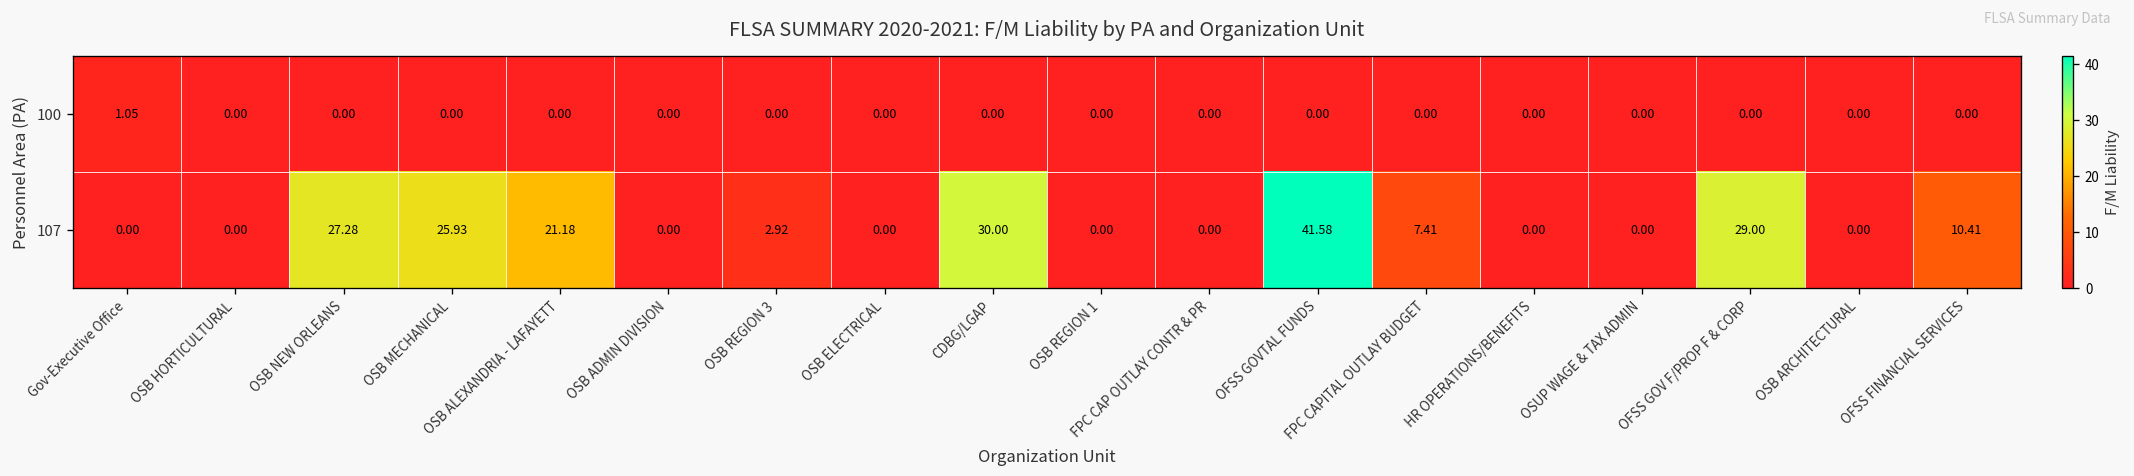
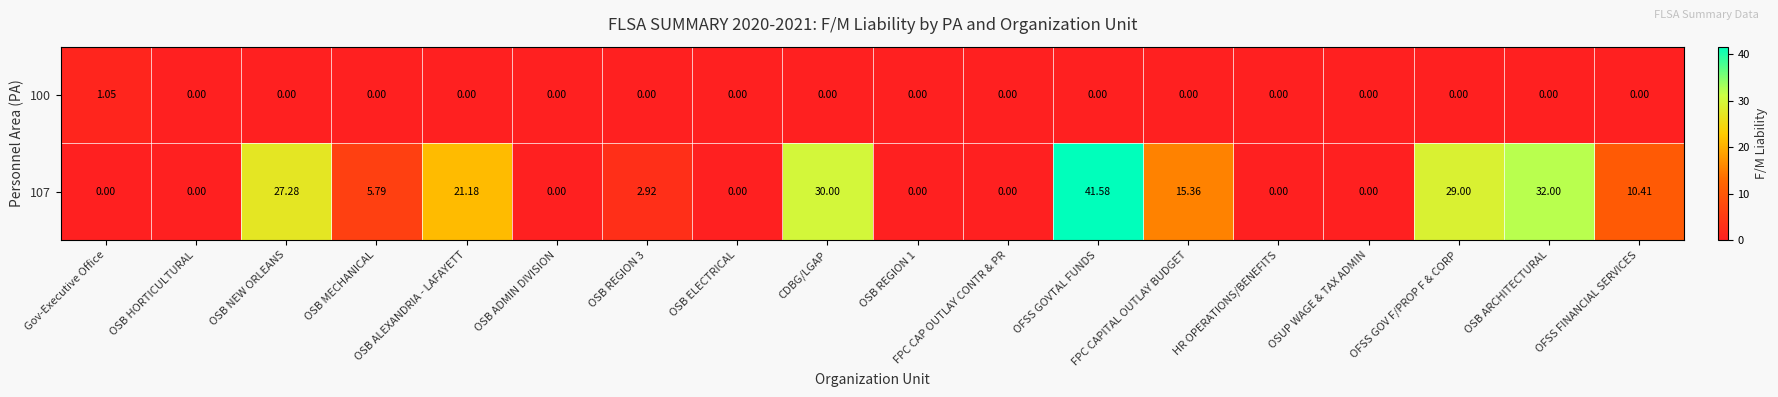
  {
    "100": {
      "Gov-Executive Office": 1.05,
      "OSB HORTICULTURAL": 0.00,
      "OSB NEW ORLEANS": 0.00,
      "OSB MECHANICAL": 0.00,
      "OSB ALEXANDRIA - LAFAYETT": 0.00,
      "OSB ADMIN DIVISION": 0.00,
      "OSB REGION 3": 0.00,
      "OSB ELECTRICAL": 0.00,
      "CDBG/LGAP": 0.00,
      "OSB REGION 1": 0.00,
      "FPC CAP OUTLAY CONTR & PR": 0.00,
      "OFSS GOVTAL FUNDS": 0.00,
      "FPC CAPITAL OUTLAY BUDGET": 0.00,
      "HR OPERATIONS/BENEFITS": 0.00,
      "OSUP WAGE & TAX ADMIN": 0.00,
      "OFSS GOV F/PROP F & CORP": 0.00,
      "OSB ARCHITECTURAL": 0.00,
      "OFSS FINANCIAL SERVICES": 0.00
    },
    "107": {
      "Gov-Executive Office": 0.00,
      "OSB HORTICULTURAL": 0.00,
      "OSB NEW ORLEANS": 27.28,
-     "OSB MECHANICAL": 25.93,
+     "OSB MECHANICAL": 5.79,
      "OSB ALEXANDRIA - LAFAYETT": 21.18,
      "OSB ADMIN DIVISION": 0.00,
      "OSB REGION 3": 2.92,
      "OSB ELECTRICAL": 0.00,
      "CDBG/LGAP": 30.00,
      "OSB REGION 1": 0.00,
      "FPC CAP OUTLAY CONTR & PR": 0.00,
      "OFSS GOVTAL FUNDS": 41.58,
-     "FPC CAPITAL OUTLAY BUDGET": 7.41,
+     "FPC CAPITAL OUTLAY BUDGET": 15.36,
      "HR OPERATIONS/BENEFITS": 0.00,
      "OSUP WAGE & TAX ADMIN": 0.00,
      "OFSS GOV F/PROP F & CORP": 29.00,
-     "OSB ARCHITECTURAL": 0.00,
+     "OSB ARCHITECTURAL": 32.00,
      "OFSS FINANCIAL SERVICES": 10.41
    }
  }
